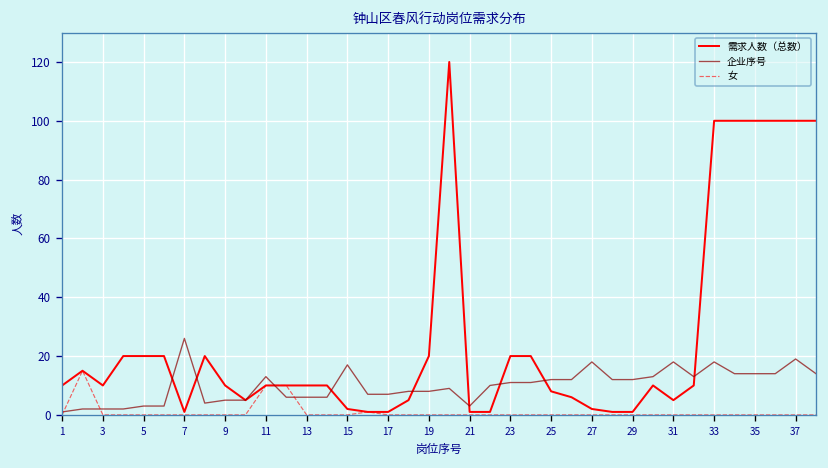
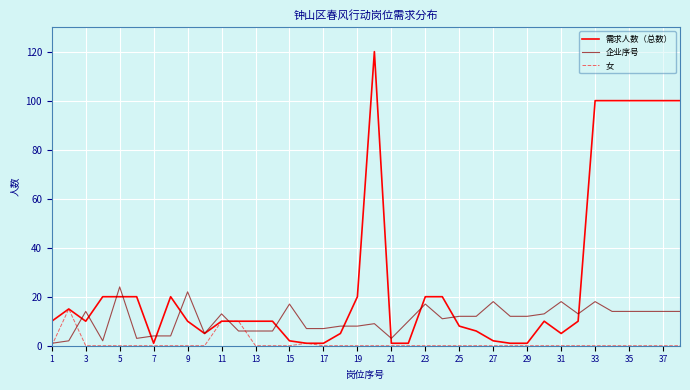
  {
    "企业序号": {
-     "3": 2,
-     "5": 3,
-     "7": 26,
-     "9": 5,
+     "3": 14,
+     "5": 24,
+     "7": 4,
+     "9": 22,
      "11": 13,
      "13": 6,
      "15": 17,
      "17": 7,
      "19": 8,
      "21": 3,
-     "23": 11,
+     "23": 17,
      "25": 12,
      "27": 18,
      "29": 12,
      "31": 18,
      "33": 18,
      "35": 14,
-     "37": 19
+     "37": 14
    }
  }
